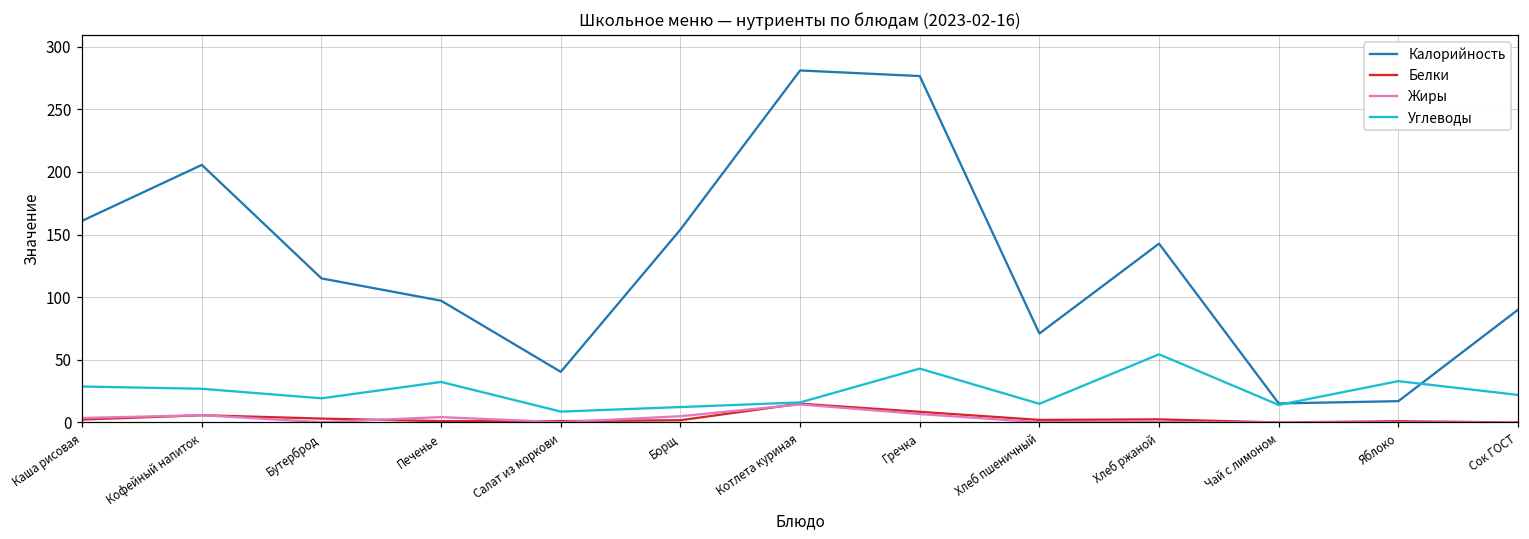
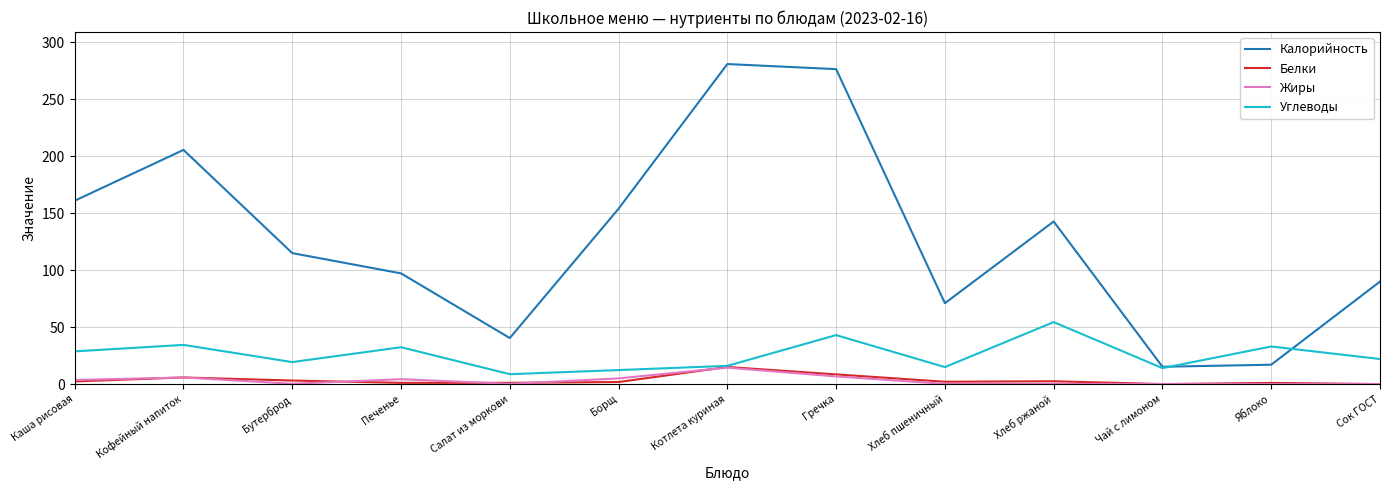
  {
    "Калорийность": {
      "Каша рисовая": 161,
      "Кофейный напиток": 206,
      "Бутерброд": 115,
      "Печенье": 97,
      "Салат из моркови": 40,
      "Борщ": 154,
      "Котлета куриная": 281,
      "Гречка": 277,
      "Хлеб пшеничный": 71,
      "Хлеб ржаной": 143,
      "Яблоко": 17,
      "Сок ГОСТ": 90
    },
    "Белки": {
      "Бутерброд": 3,
      "Печенье": 1,
      "Борщ": 2,
      "Хлеб ржаной": 2
    },
    "Жиры": {
      "Бутерброд": 0,
      "Печенье": 4,
      "Борщ": 5,
      "Хлеб ржаной": 0
    },
    "Углеводы": {
      "Каша рисовая": 29,
-     "Кофейный напиток": 27,
+     "Кофейный напиток": 34,
      "Бутерброд": 19,
      "Печенье": 32,
      "Салат из моркови": 9,
      "Борщ": 12,
      "Гречка": 43,
      "Хлеб пшеничный": 15,
      "Хлеб ржаной": 54,
      "Яблоко": 33,
      "Сок ГОСТ": 22
    }
  }
